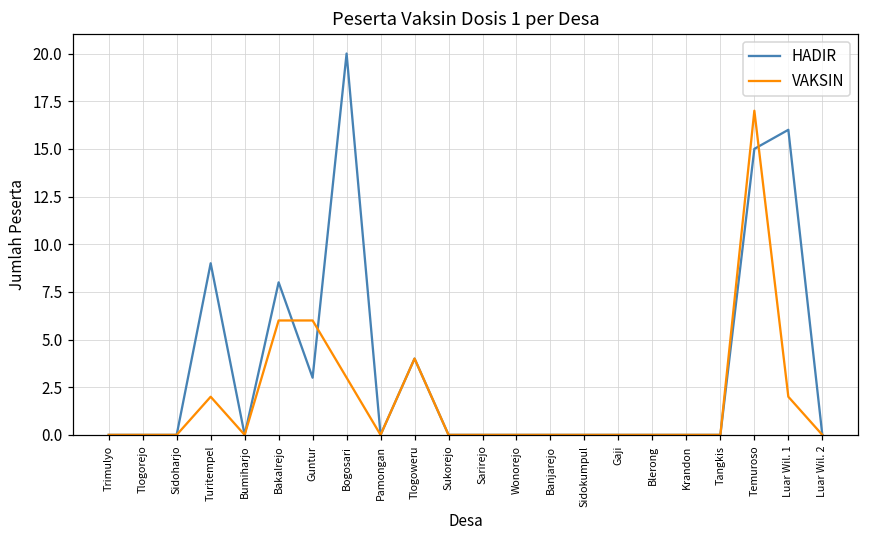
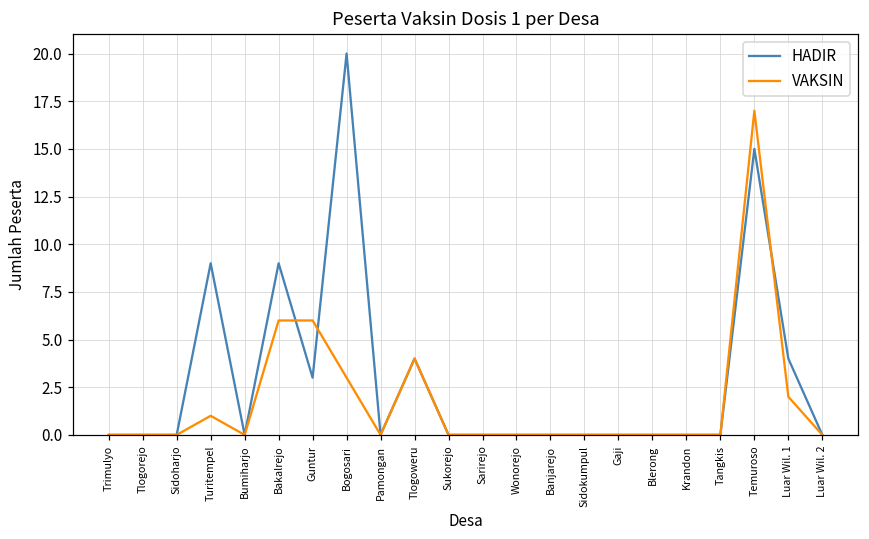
  {
    "HADIR": {
      "Turitempel": 9,
-     "Bakalrejo": 8,
+     "Bakalrejo": 9,
      "Guntur": 3,
      "Bogosari": 20,
      "Temuroso": 15,
-     "Luar Wil. 1": 16
+     "Luar Wil. 1": 4
    },
    "VAKSIN": {
-     "Turitempel": 2,
+     "Turitempel": 1,
      "Bakalrejo": 6,
      "Guntur": 6,
      "Bogosari": 3,
      "Temuroso": 17,
      "Luar Wil. 1": 2
    }
  }
